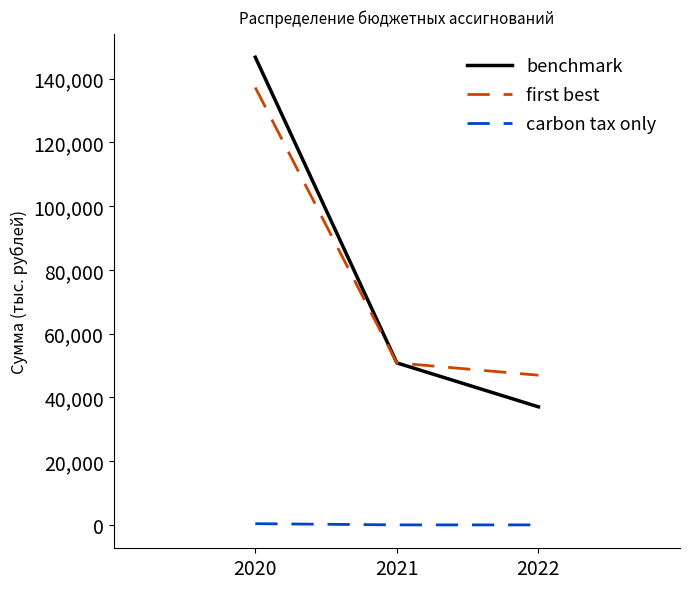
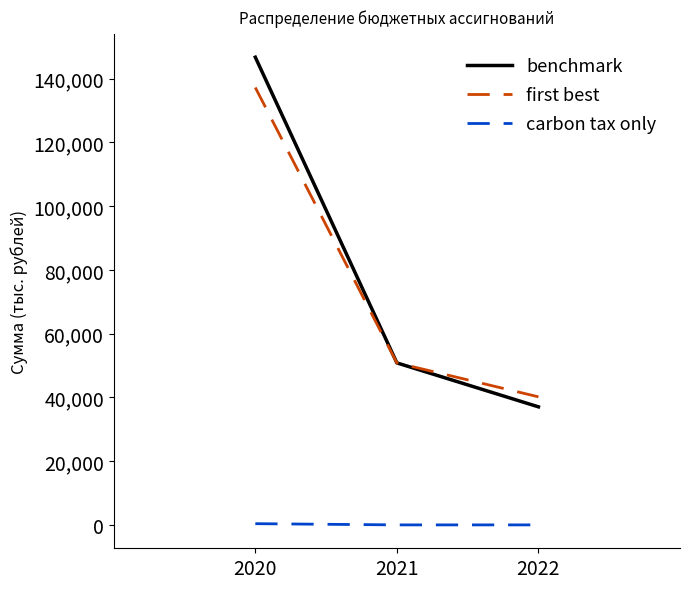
  {
    "benchmark": {
      "2020": "147,000",
      "2022": "37,000"
    },
    "first best": {
      "2020": "137,000",
-     "2022": "47,000"
+     "2022": "40,000"
    },
    "carbon tax only": {
      "2020": "0",
      "2021": "0",
      "2022": "0"
    }
  }
